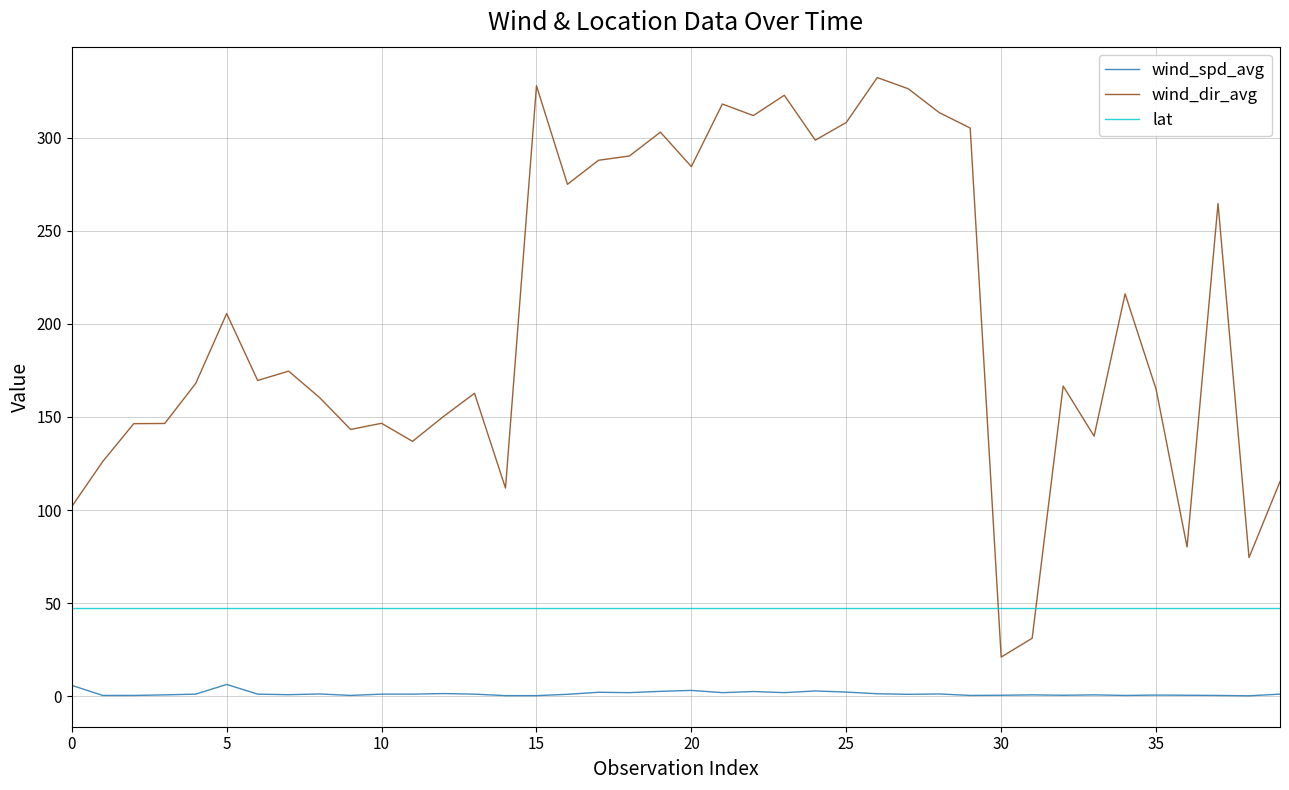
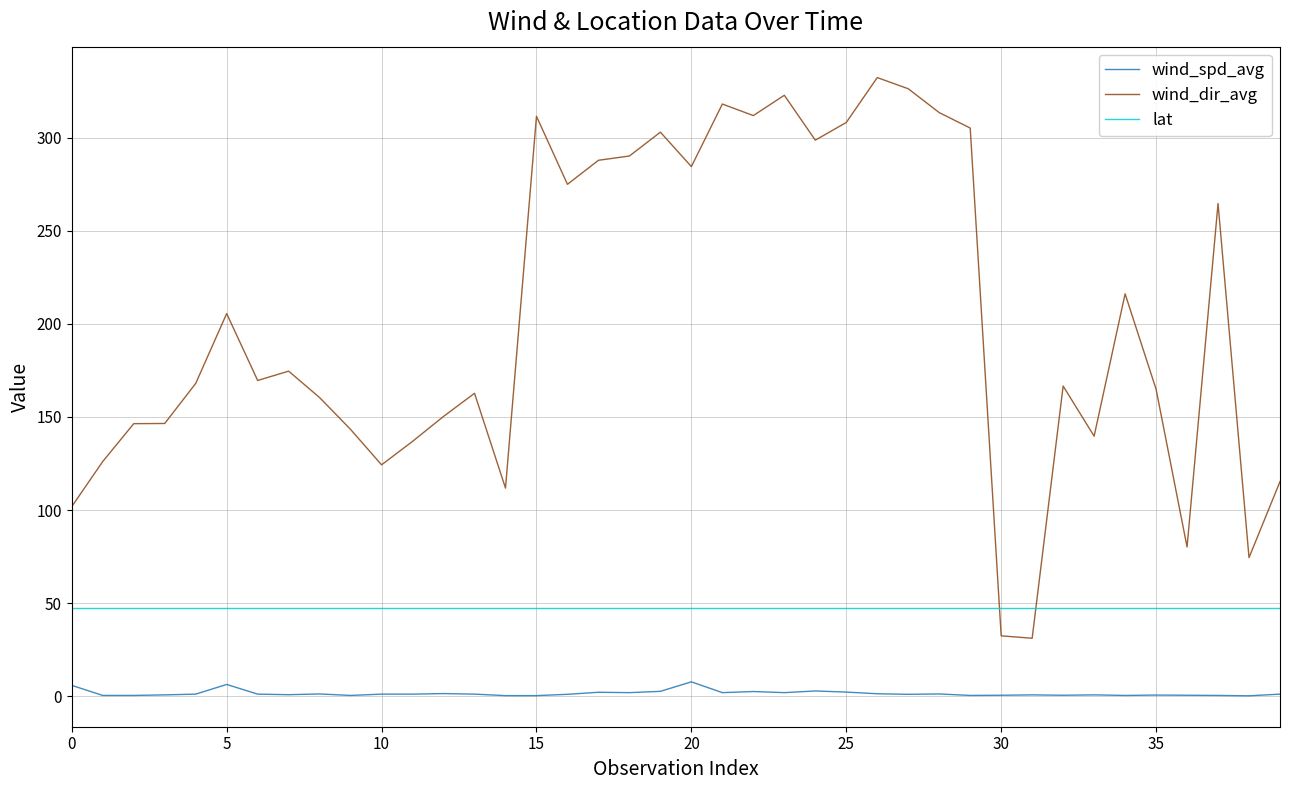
  {
    "wind_spd_avg": {
      "0": 6,
      "5": 6,
      "10": 1,
      "15": 0,
-     "20": 3,
+     "20": 8,
      "25": 2,
      "30": 1,
      "35": 1
    },
    "wind_dir_avg": {
      "0": 102,
      "5": 206,
-     "10": 147,
-     "15": 328,
+     "10": 124,
+     "15": 311,
      "20": 284,
      "25": 308,
-     "30": 21,
+     "30": 33,
      "35": 165
    },
    "lat": {
      "0": 48,
      "5": 48,
      "10": 48,
      "15": 48,
      "20": 48,
      "25": 48,
      "30": 48,
      "35": 48
    }
  }
